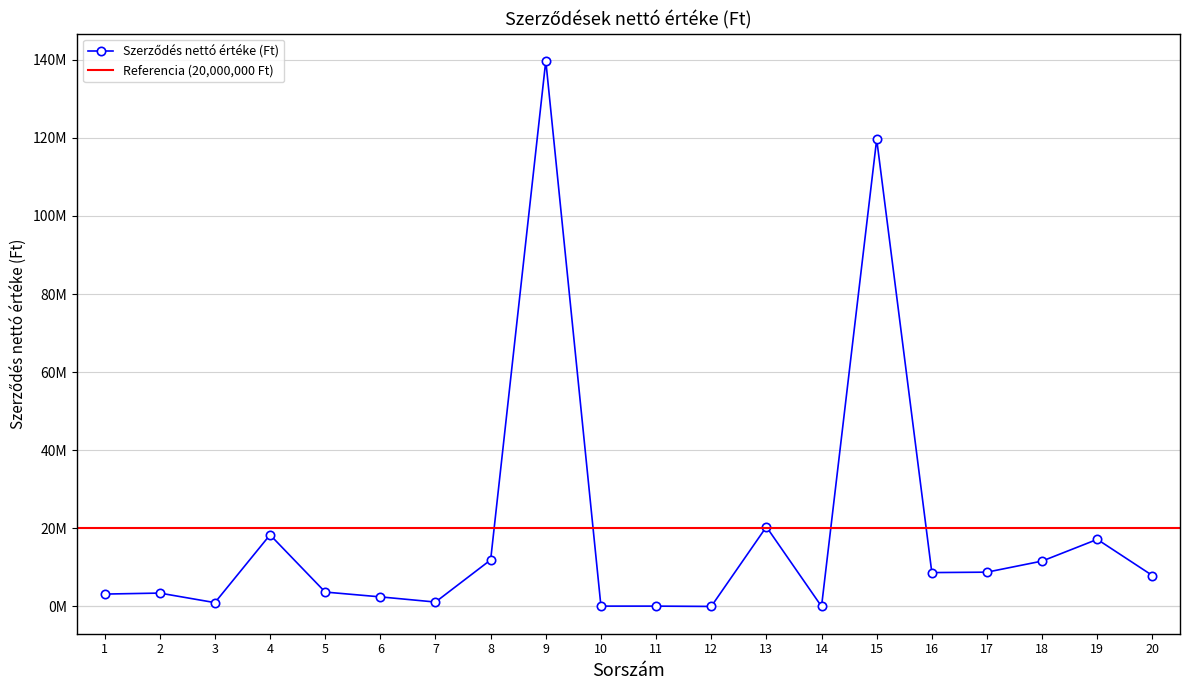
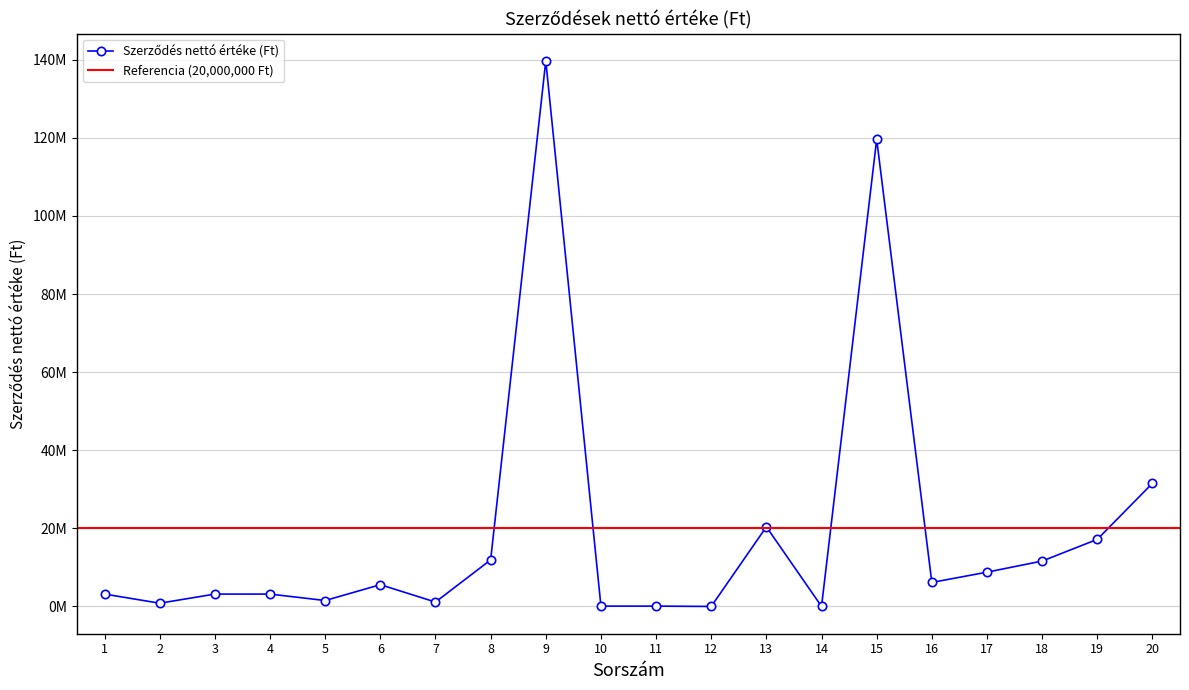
  {
    "1": 3000000,
-   "2": 3000000,
-   "3": 1000000,
-   "4": 18000000,
-   "5": 4000000,
-   "6": 2000000,
+   "2": 1000000,
+   "3": 3000000,
+   "4": 3000000,
+   "5": 2000000,
+   "6": 6000000,
    "7": 1000000,
    "8": 12000000,
    "9": 140000000,
    "10": 0,
    "11": 0,
    "12": 0,
    "13": 20000000,
    "14": 0,
    "15": 120000000,
-   "16": 9000000,
+   "16": 6000000,
    "17": 9000000,
    "18": 12000000,
    "19": 17000000,
-   "20": 8000000
+   "20": 32000000
  }
